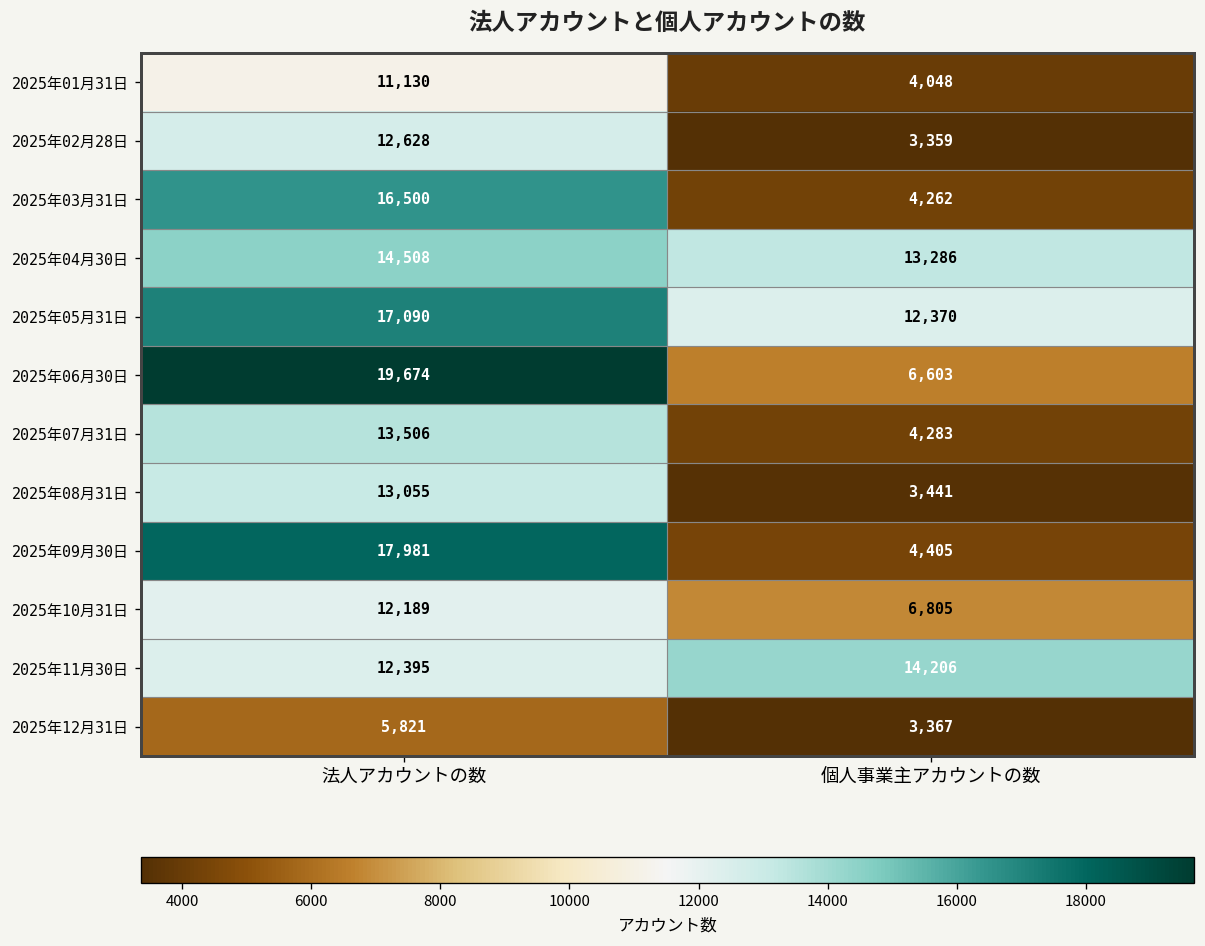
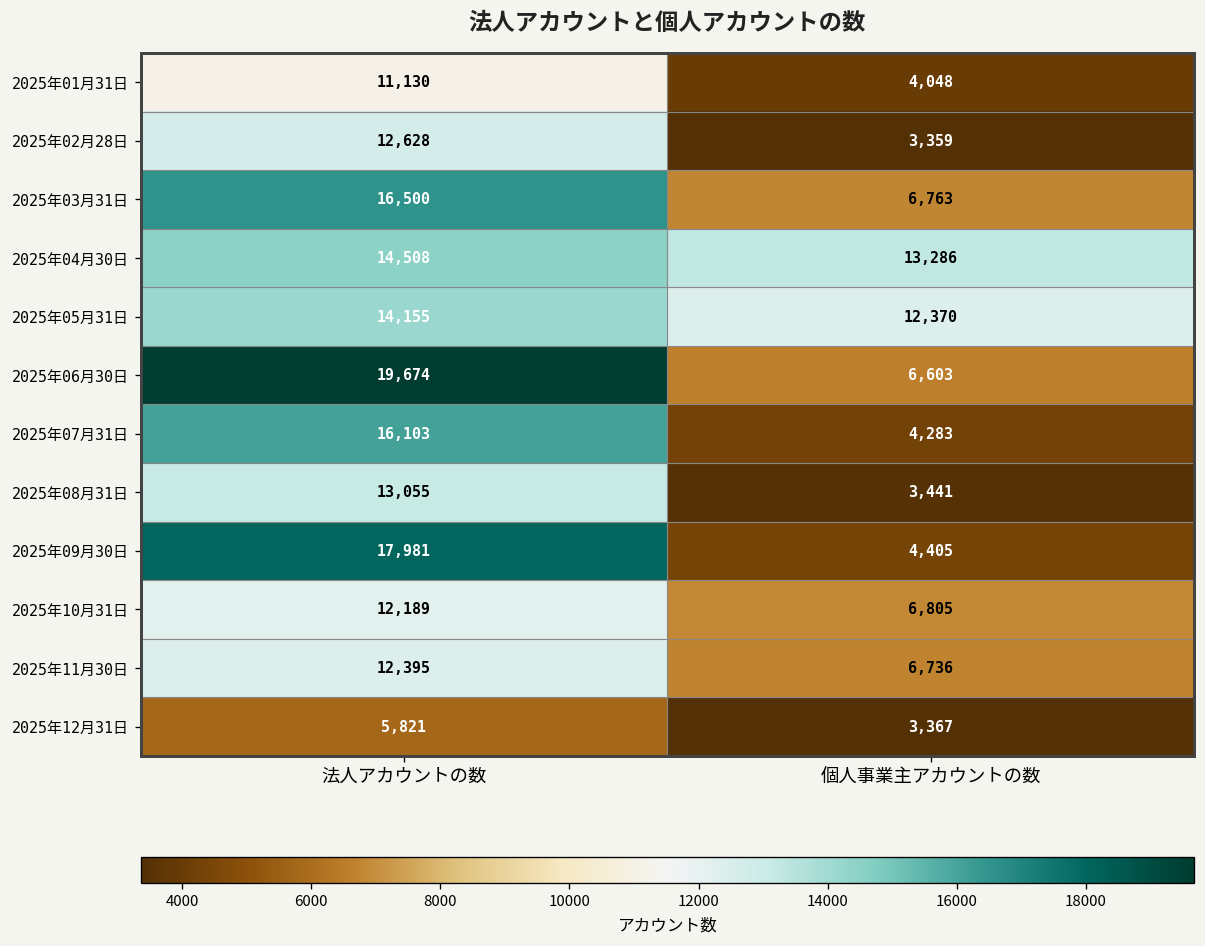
  {
    "2025年01月31日": {
      "法人アカウントの数": "11,130",
      "個人事業主アカウントの数": "4,048"
    },
    "2025年02月28日": {
      "法人アカウントの数": "12,628",
      "個人事業主アカウントの数": "3,359"
    },
    "2025年03月31日": {
      "法人アカウントの数": "16,500",
-     "個人事業主アカウントの数": "4,262"
+     "個人事業主アカウントの数": "6,763"
    },
    "2025年04月30日": {
      "法人アカウントの数": "14,508",
      "個人事業主アカウントの数": "13,286"
    },
    "2025年05月31日": {
-     "法人アカウントの数": "17,090",
+     "法人アカウントの数": "14,155",
      "個人事業主アカウントの数": "12,370"
    },
    "2025年06月30日": {
      "法人アカウントの数": "19,674",
      "個人事業主アカウントの数": "6,603"
    },
    "2025年07月31日": {
-     "法人アカウントの数": "13,506",
+     "法人アカウントの数": "16,103",
      "個人事業主アカウントの数": "4,283"
    },
    "2025年08月31日": {
      "法人アカウントの数": "13,055",
      "個人事業主アカウントの数": "3,441"
    },
    "2025年09月30日": {
      "法人アカウントの数": "17,981",
      "個人事業主アカウントの数": "4,405"
    },
    "2025年10月31日": {
      "法人アカウントの数": "12,189",
      "個人事業主アカウントの数": "6,805"
    },
    "2025年11月30日": {
      "法人アカウントの数": "12,395",
-     "個人事業主アカウントの数": "14,206"
+     "個人事業主アカウントの数": "6,736"
    },
    "2025年12月31日": {
      "法人アカウントの数": "5,821",
      "個人事業主アカウントの数": "3,367"
    }
  }
